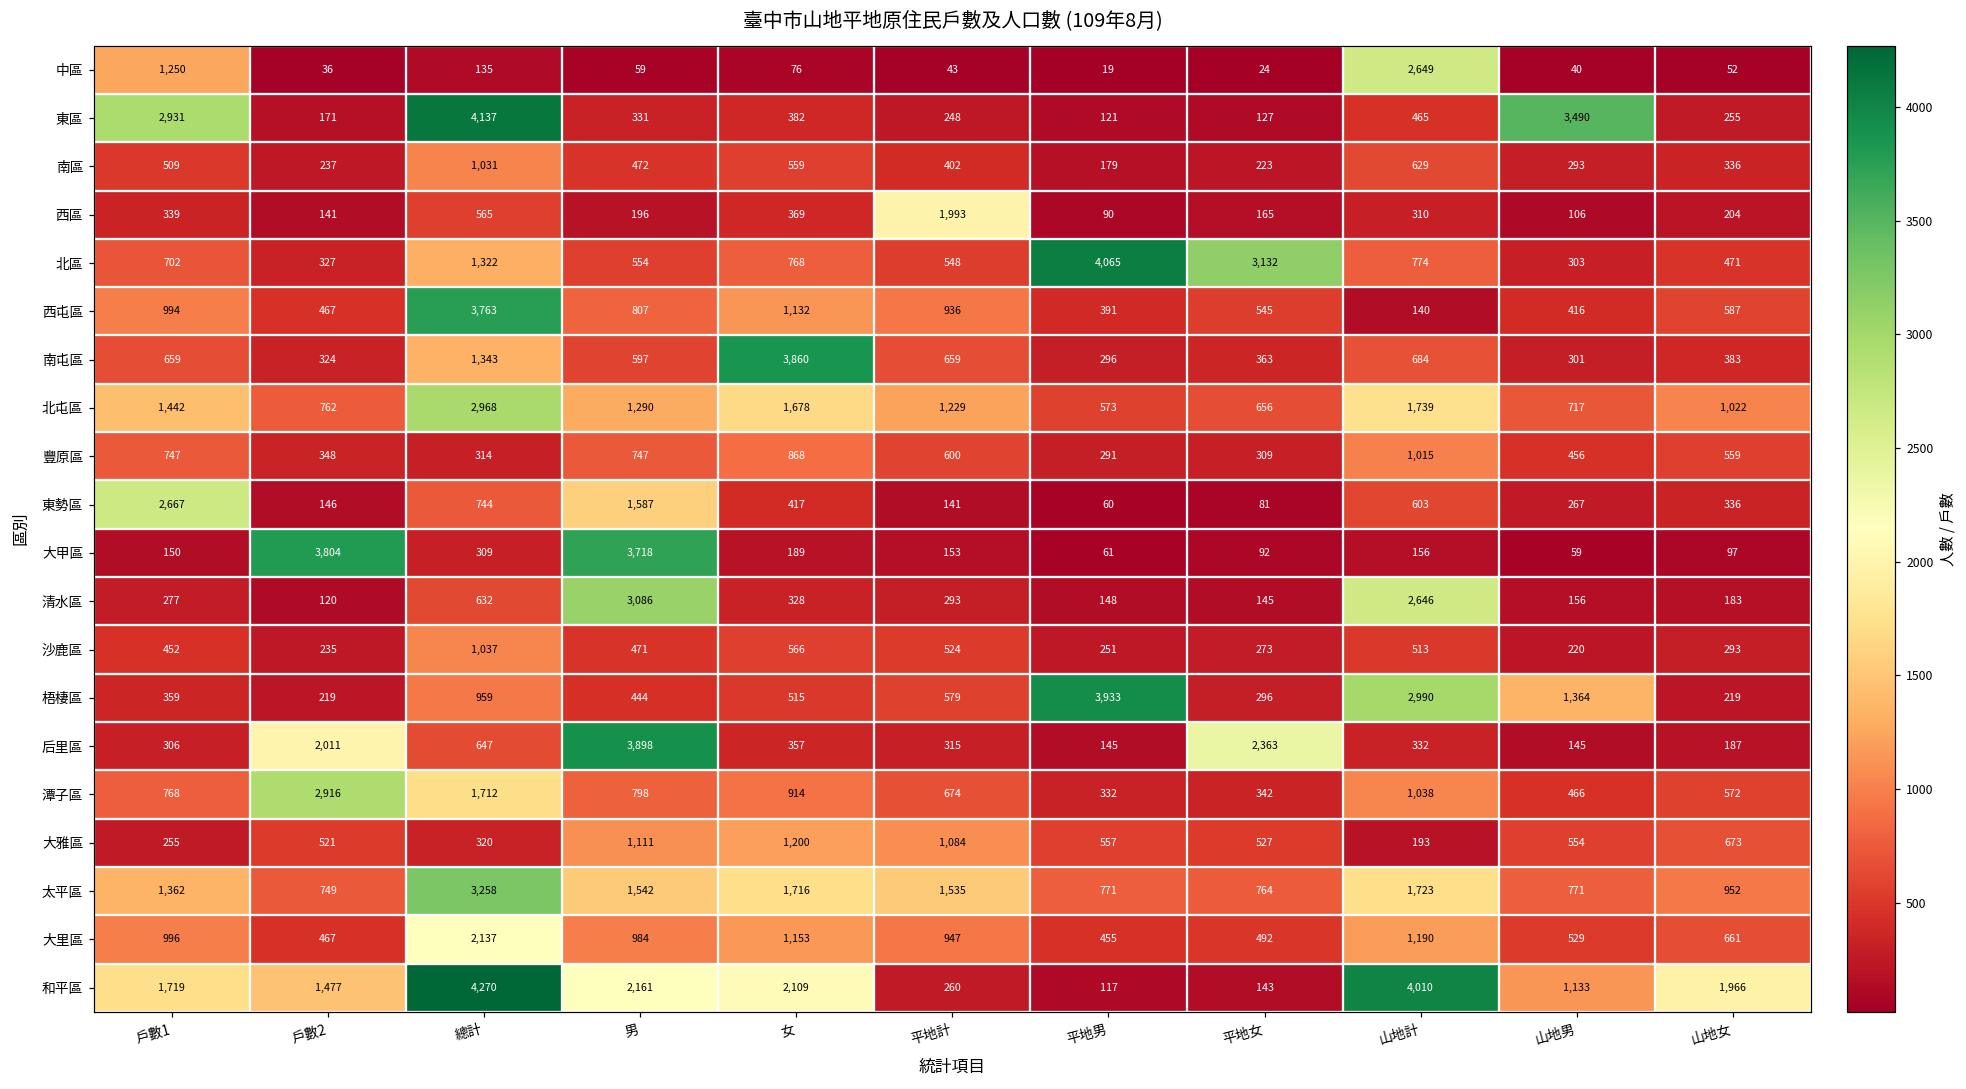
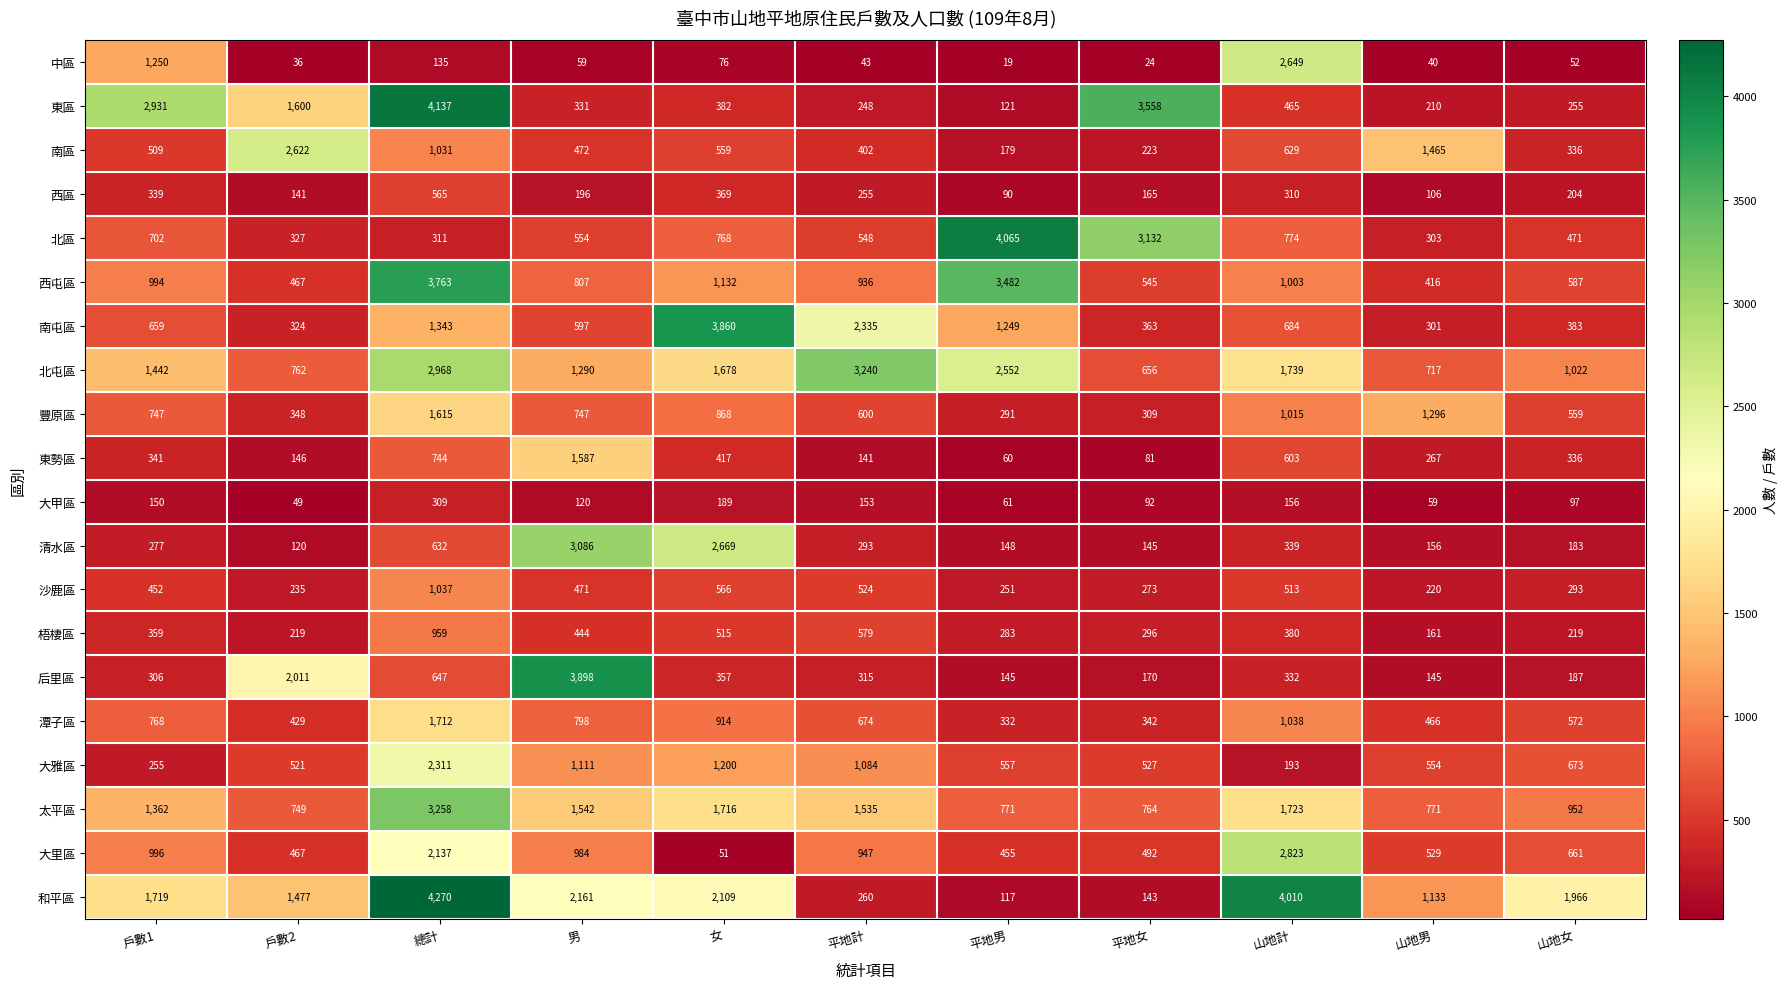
  {
    "東區": {
      "戶數1": "2,931",
-     "戶數2": "171",
+     "戶數2": "1,600",
      "總計": "4,137",
      "男": "331",
      "女": "382",
      "平地計": "248",
      "平地男": "121",
-     "平地女": "127",
+     "平地女": "3,558",
      "山地計": "465",
-     "山地男": "3,490",
+     "山地男": "210",
      "山地女": "255"
    },
    "南區": {
      "戶數1": "509",
-     "戶數2": "237",
+     "戶數2": "2,622",
      "總計": "1,031",
      "男": "472",
      "女": "559",
      "平地計": "402",
      "平地男": "179",
      "平地女": "223",
      "山地計": "629",
-     "山地男": "293",
+     "山地男": "1,465",
      "山地女": "336"
    },
    "西區": {
      "戶數1": "339",
      "戶數2": "141",
      "總計": "565",
      "男": "196",
      "女": "369",
-     "平地計": "1,993",
+     "平地計": "255",
      "平地男": "90",
      "平地女": "165",
      "山地計": "310",
      "山地男": "106",
      "山地女": "204"
    },
    "北區": {
      "戶數1": "702",
      "戶數2": "327",
-     "總計": "1,322",
+     "總計": "311",
      "男": "554",
      "女": "768",
      "平地計": "548",
      "平地男": "4,065",
      "平地女": "3,132",
      "山地計": "774",
      "山地男": "303",
      "山地女": "471"
    },
    "西屯區": {
      "戶數1": "994",
      "戶數2": "467",
      "總計": "3,763",
      "男": "807",
      "女": "1,132",
      "平地計": "936",
-     "平地男": "391",
+     "平地男": "3,482",
      "平地女": "545",
-     "山地計": "140",
+     "山地計": "1,003",
      "山地男": "416",
      "山地女": "587"
    },
    "南屯區": {
      "戶數1": "659",
      "戶數2": "324",
      "總計": "1,343",
      "男": "597",
      "女": "3,860",
-     "平地計": "659",
-     "平地男": "296",
+     "平地計": "2,335",
+     "平地男": "1,249",
      "平地女": "363",
      "山地計": "684",
      "山地男": "301",
      "山地女": "383"
    },
    "北屯區": {
      "戶數1": "1,442",
      "戶數2": "762",
      "總計": "2,968",
      "男": "1,290",
      "女": "1,678",
-     "平地計": "1,229",
-     "平地男": "573",
+     "平地計": "3,240",
+     "平地男": "2,552",
      "平地女": "656",
      "山地計": "1,739",
      "山地男": "717",
      "山地女": "1,022"
    },
    "豐原區": {
      "戶數1": "747",
      "戶數2": "348",
-     "總計": "314",
+     "總計": "1,615",
      "男": "747",
      "女": "868",
      "平地計": "600",
      "平地男": "291",
      "平地女": "309",
      "山地計": "1,015",
-     "山地男": "456",
+     "山地男": "1,296",
      "山地女": "559"
    },
    "東勢區": {
-     "戶數1": "2,667",
+     "戶數1": "341",
      "戶數2": "146",
      "總計": "744",
      "男": "1,587",
      "女": "417",
      "平地計": "141",
      "平地男": "60",
      "平地女": "81",
      "山地計": "603",
      "山地男": "267",
      "山地女": "336"
    },
    "大甲區": {
      "戶數1": "150",
-     "戶數2": "3,804",
+     "戶數2": "49",
      "總計": "309",
-     "男": "3,718",
+     "男": "120",
      "女": "189",
      "平地計": "153",
      "平地男": "61",
      "平地女": "92",
      "山地計": "156",
      "山地男": "59",
      "山地女": "97"
    },
    "清水區": {
      "戶數1": "277",
      "戶數2": "120",
      "總計": "632",
      "男": "3,086",
-     "女": "328",
+     "女": "2,669",
      "平地計": "293",
      "平地男": "148",
      "平地女": "145",
-     "山地計": "2,646",
+     "山地計": "339",
      "山地男": "156",
      "山地女": "183"
    },
    "梧棲區": {
      "戶數1": "359",
      "戶數2": "219",
      "總計": "959",
      "男": "444",
      "女": "515",
      "平地計": "579",
-     "平地男": "3,933",
+     "平地男": "283",
      "平地女": "296",
-     "山地計": "2,990",
-     "山地男": "1,364",
+     "山地計": "380",
+     "山地男": "161",
      "山地女": "219"
    },
    "后里區": {
      "戶數1": "306",
      "戶數2": "2,011",
      "總計": "647",
      "男": "3,898",
      "女": "357",
      "平地計": "315",
      "平地男": "145",
-     "平地女": "2,363",
+     "平地女": "170",
      "山地計": "332",
      "山地男": "145",
      "山地女": "187"
    },
    "潭子區": {
      "戶數1": "768",
-     "戶數2": "2,916",
+     "戶數2": "429",
      "總計": "1,712",
      "男": "798",
      "女": "914",
      "平地計": "674",
      "平地男": "332",
      "平地女": "342",
      "山地計": "1,038",
      "山地男": "466",
      "山地女": "572"
    },
    "大雅區": {
      "戶數1": "255",
      "戶數2": "521",
-     "總計": "320",
+     "總計": "2,311",
      "男": "1,111",
      "女": "1,200",
      "平地計": "1,084",
      "平地男": "557",
      "平地女": "527",
      "山地計": "193",
      "山地男": "554",
      "山地女": "673"
    },
    "大里區": {
      "戶數1": "996",
      "戶數2": "467",
      "總計": "2,137",
      "男": "984",
-     "女": "1,153",
+     "女": "51",
      "平地計": "947",
      "平地男": "455",
      "平地女": "492",
-     "山地計": "1,190",
+     "山地計": "2,823",
      "山地男": "529",
      "山地女": "661"
    }
  }
